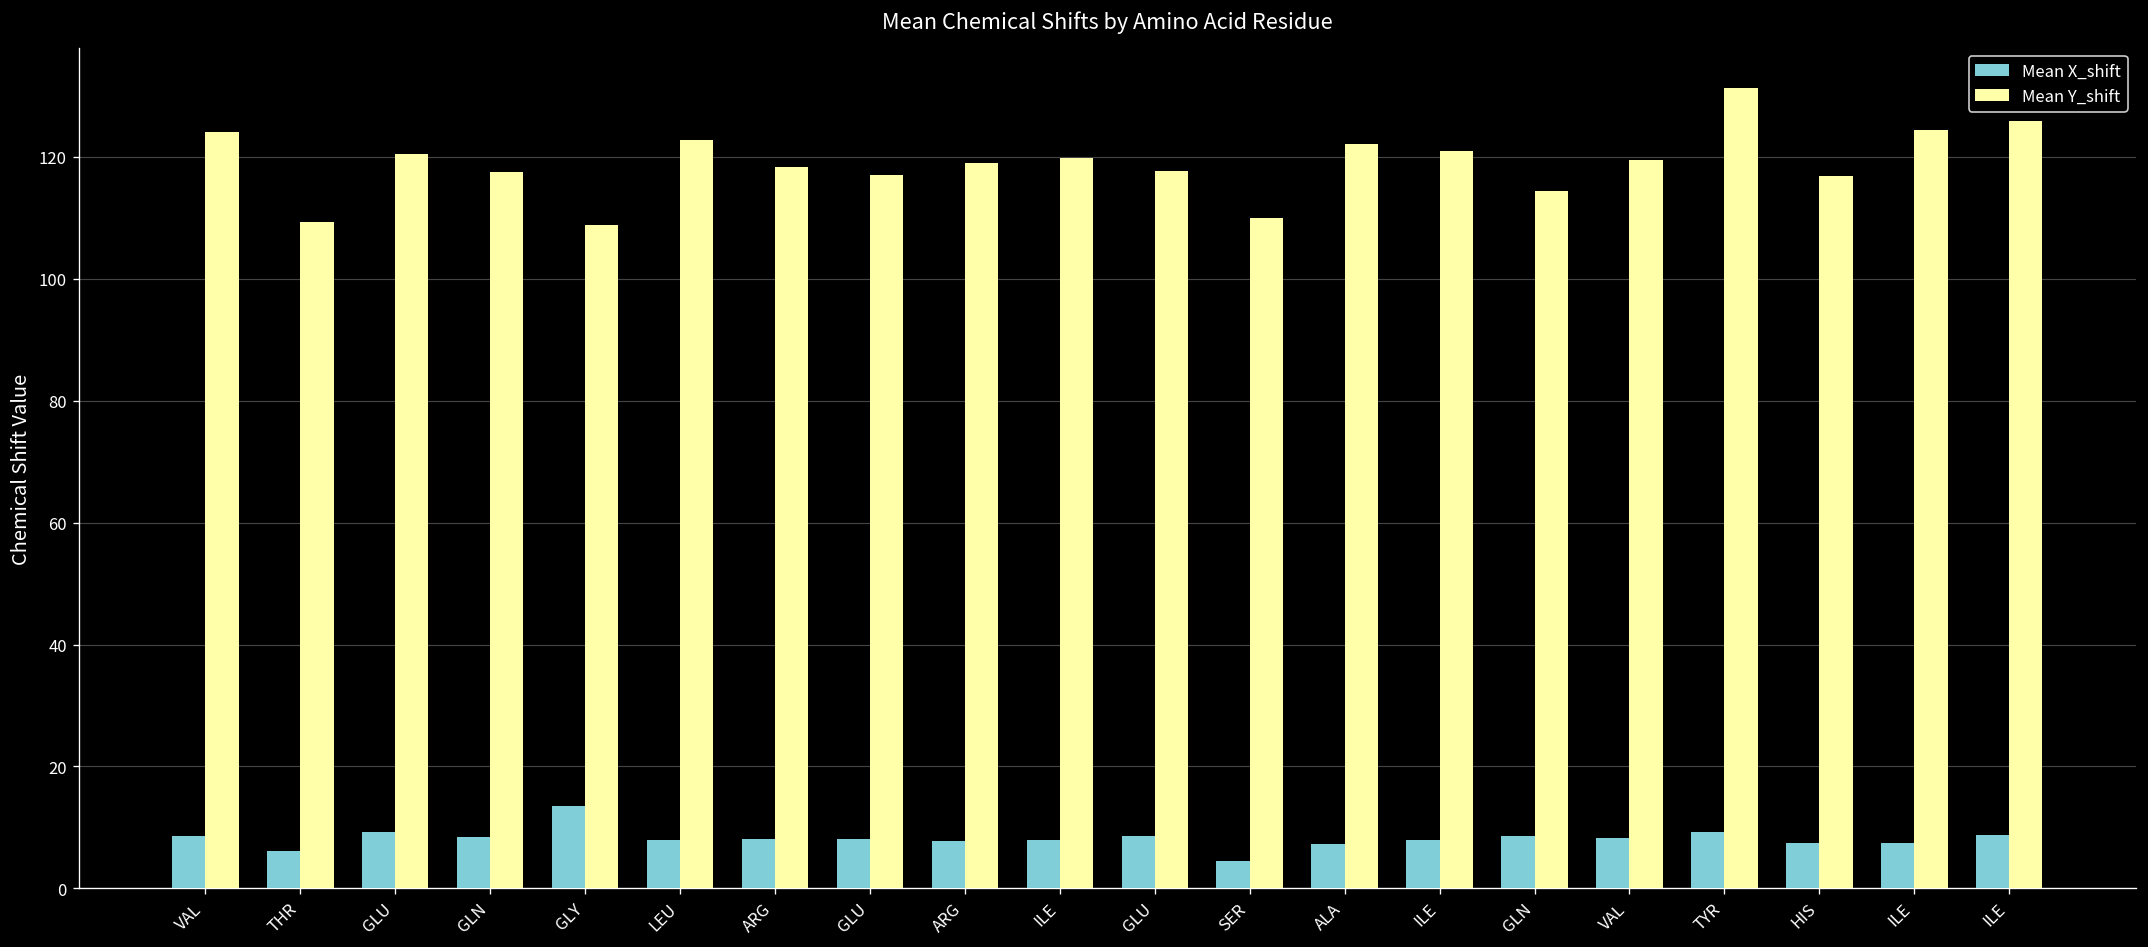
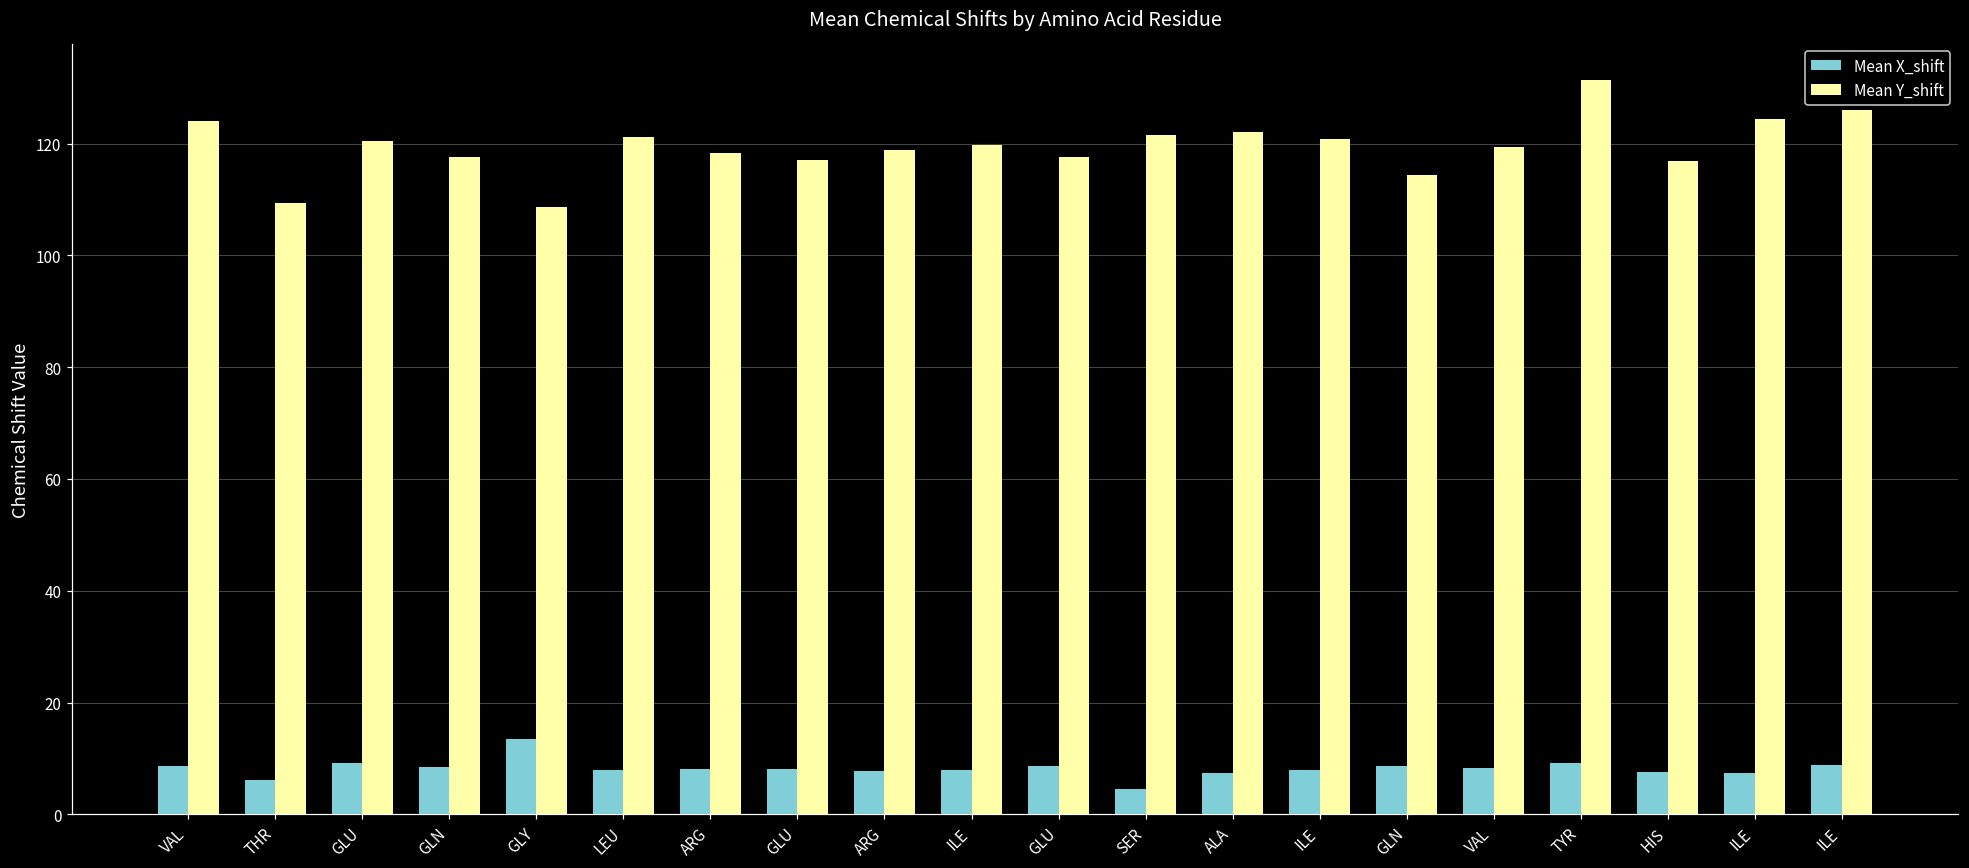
  {
    "Mean X_shift": {
      "THR": 6,
      "GLY": 14,
      "LEU": 8,
      "SER": 5,
      "ALA": 7,
      "TYR": 9,
      "HIS": 8
    },
    "Mean Y_shift": {
      "THR": 109,
      "GLY": 109,
-     "LEU": 123,
-     "SER": 110,
+     "LEU": 121,
+     "SER": 122,
      "ALA": 122,
      "TYR": 131,
      "HIS": 117
    }
  }
